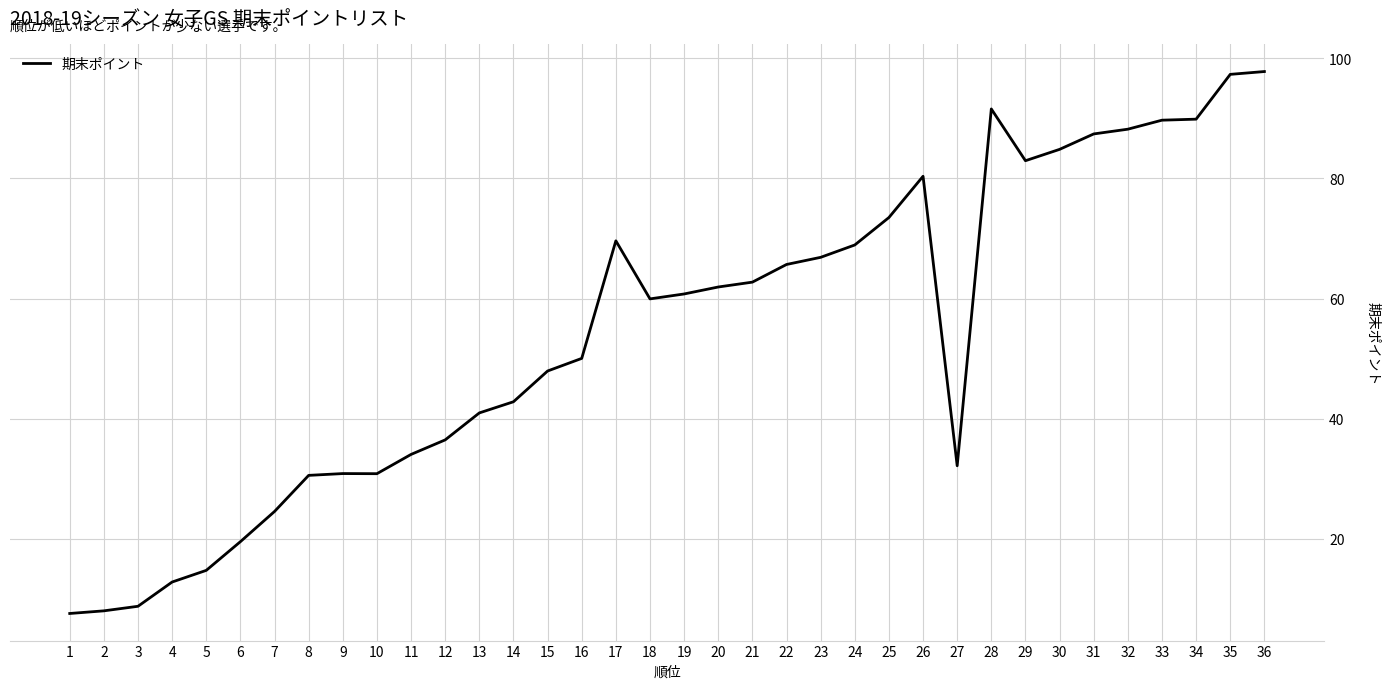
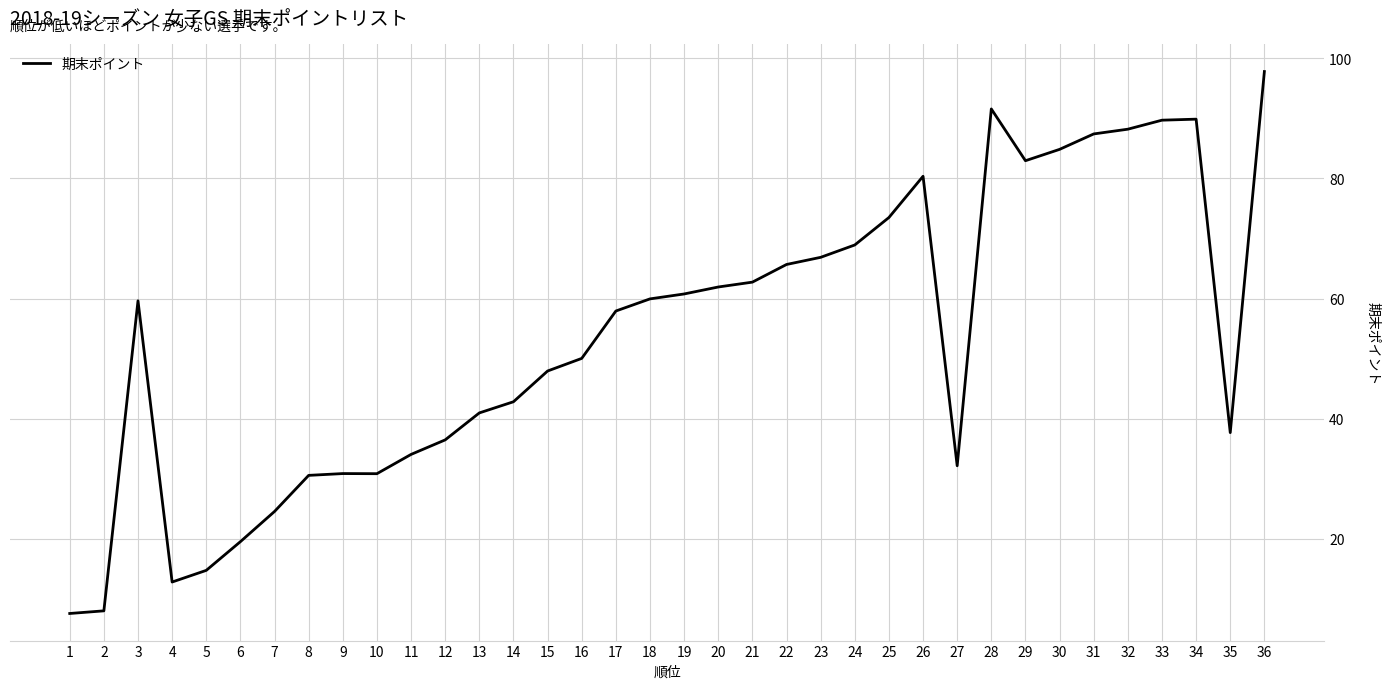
  {
    "1": 8,
    "2": 8,
-   "3": 9,
+   "3": 60,
    "4": 13,
    "5": 15,
    "6": 20,
    "7": 25,
    "8": 31,
    "9": 31,
    "10": 31,
    "11": 34,
    "12": 36,
    "13": 41,
    "14": 43,
    "15": 48,
    "16": 50,
-   "17": 70,
+   "17": 58,
    "18": 60,
    "19": 61,
    "20": 62,
    "21": 63,
    "22": 66,
    "23": 67,
    "24": 69,
    "25": 74,
    "26": 80,
    "27": 32,
    "28": 92,
    "29": 83,
    "30": 85,
    "31": 87,
    "32": 88,
    "33": 90,
    "34": 90,
-   "35": 97,
+   "35": 38,
    "36": 98
  }
